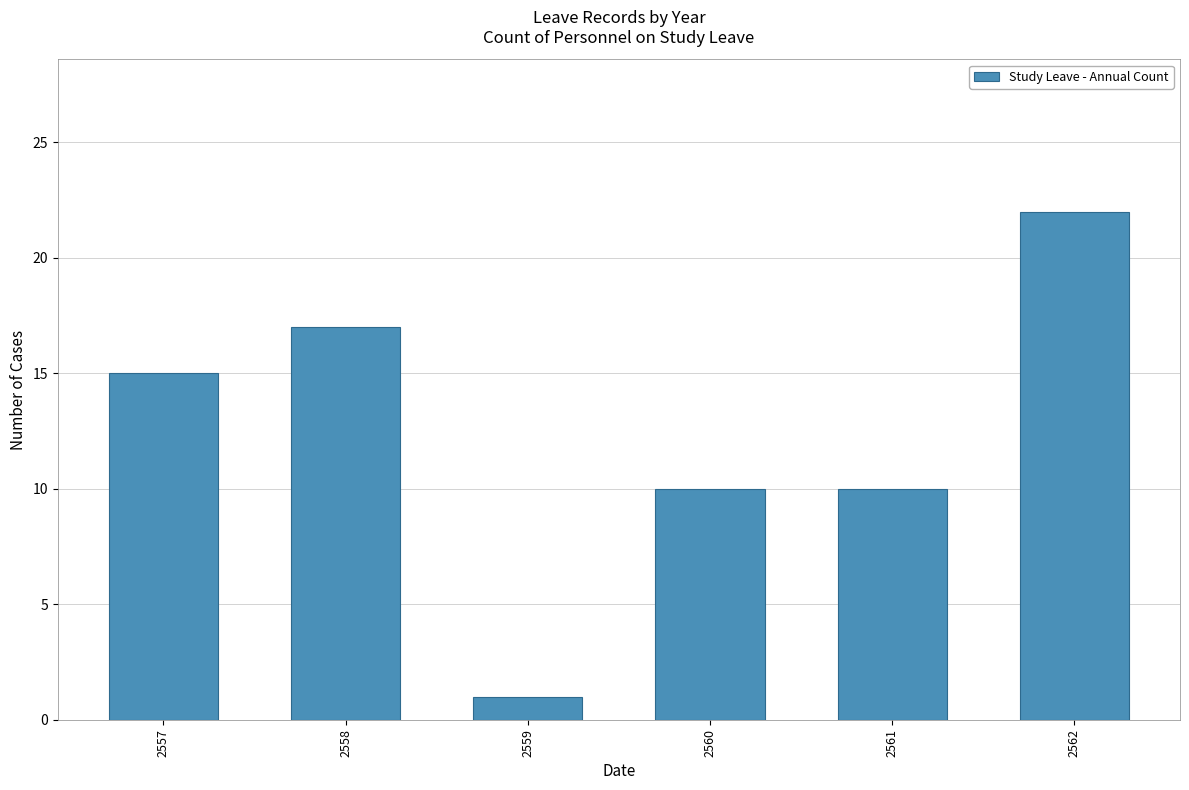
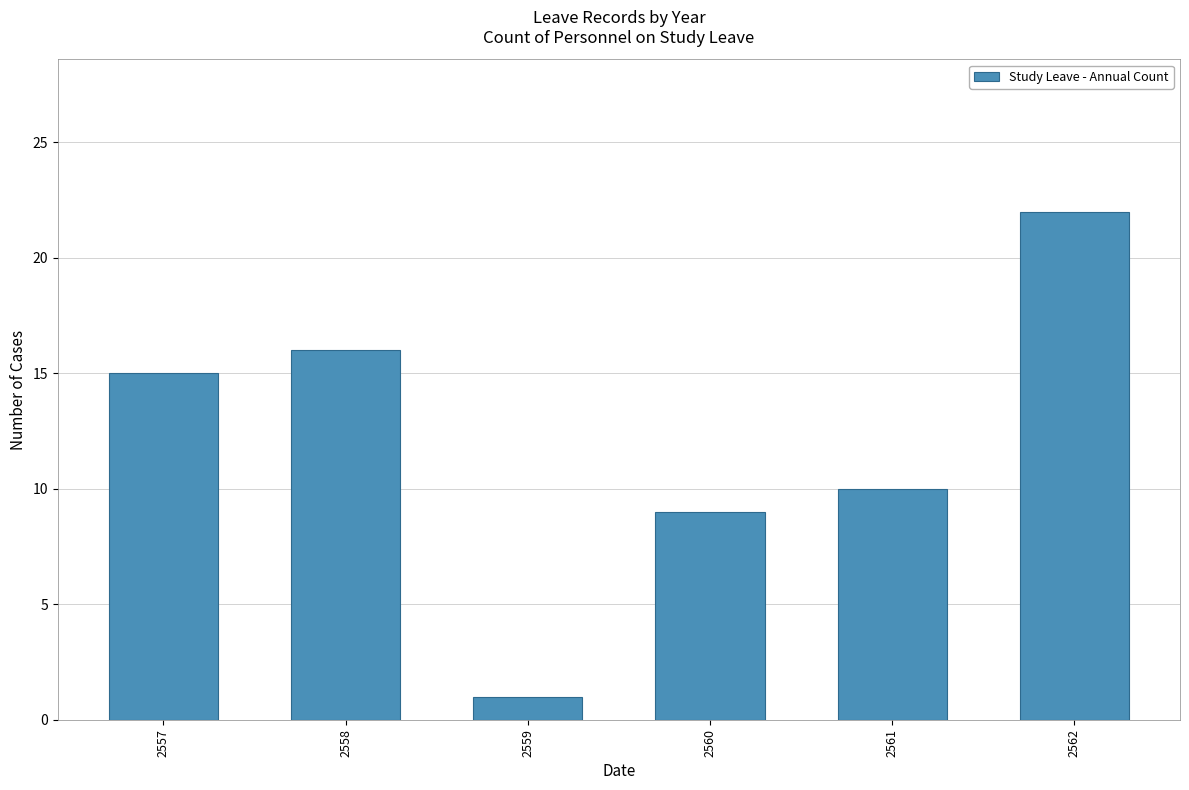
  {
    "2557": 15,
-   "2558": 17,
+   "2558": 16,
    "2559": 1,
-   "2560": 10,
+   "2560": 9,
    "2561": 10,
    "2562": 22
  }
